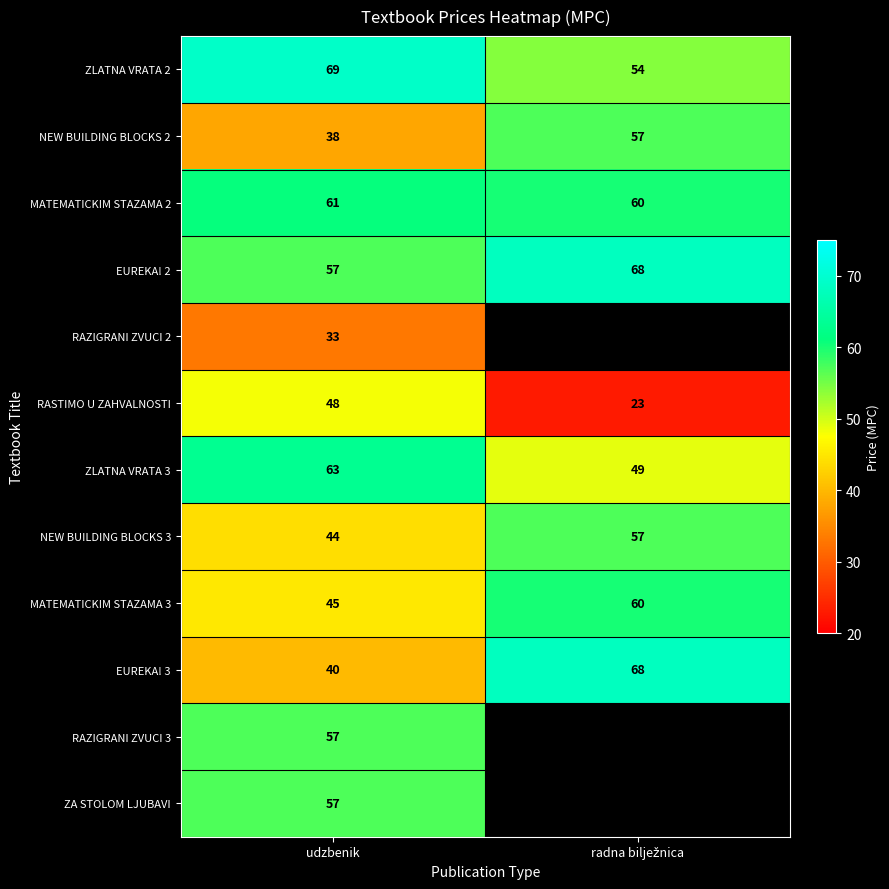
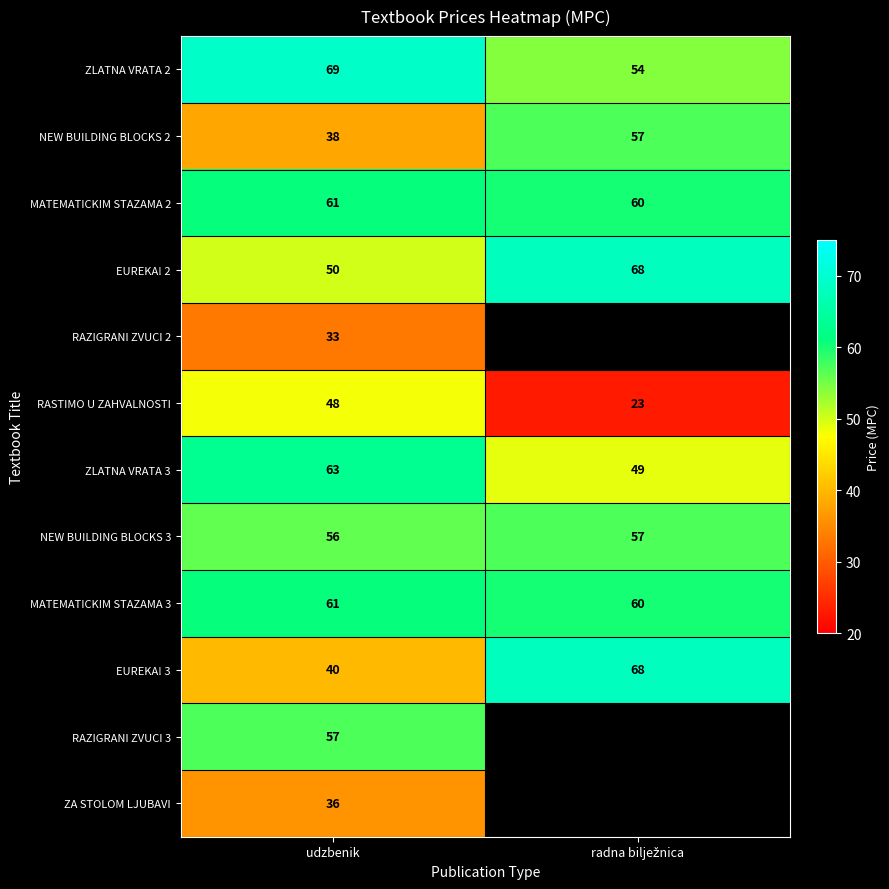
  {
    "ZLATNA VRATA 2": {
      "udzbenik": 69,
      "radna bilježnica": 54
    },
    "NEW BUILDING BLOCKS 2": {
      "udzbenik": 38,
      "radna bilježnica": 57
    },
    "MATEMATICKIM STAZAMA 2": {
      "udzbenik": 61,
      "radna bilježnica": 60
    },
    "EUREKA! 2": {
-     "udzbenik": 57,
+     "udzbenik": 50,
      "radna bilježnica": 68
    },
    "RAZIGRANI ZVUCI 2": {
      "udzbenik": 33
    },
    "RASTIMO U ZAHVALNOSTI": {
      "udzbenik": 48,
      "radna bilježnica": 23
    },
    "ZLATNA VRATA 3": {
      "udzbenik": 63,
      "radna bilježnica": 49
    },
    "NEW BUILDING BLOCKS 3": {
-     "udzbenik": 44,
+     "udzbenik": 56,
      "radna bilježnica": 57
    },
    "MATEMATICKIM STAZAMA 3": {
-     "udzbenik": 45,
+     "udzbenik": 61,
      "radna bilježnica": 60
    },
    "EUREKA! 3": {
      "udzbenik": 40,
      "radna bilježnica": 68
    },
    "RAZIGRANI ZVUCI 3": {
      "udzbenik": 57
    },
    "ZA STOLOM LJUBAVI": {
-     "udzbenik": 57
+     "udzbenik": 36
    }
  }
